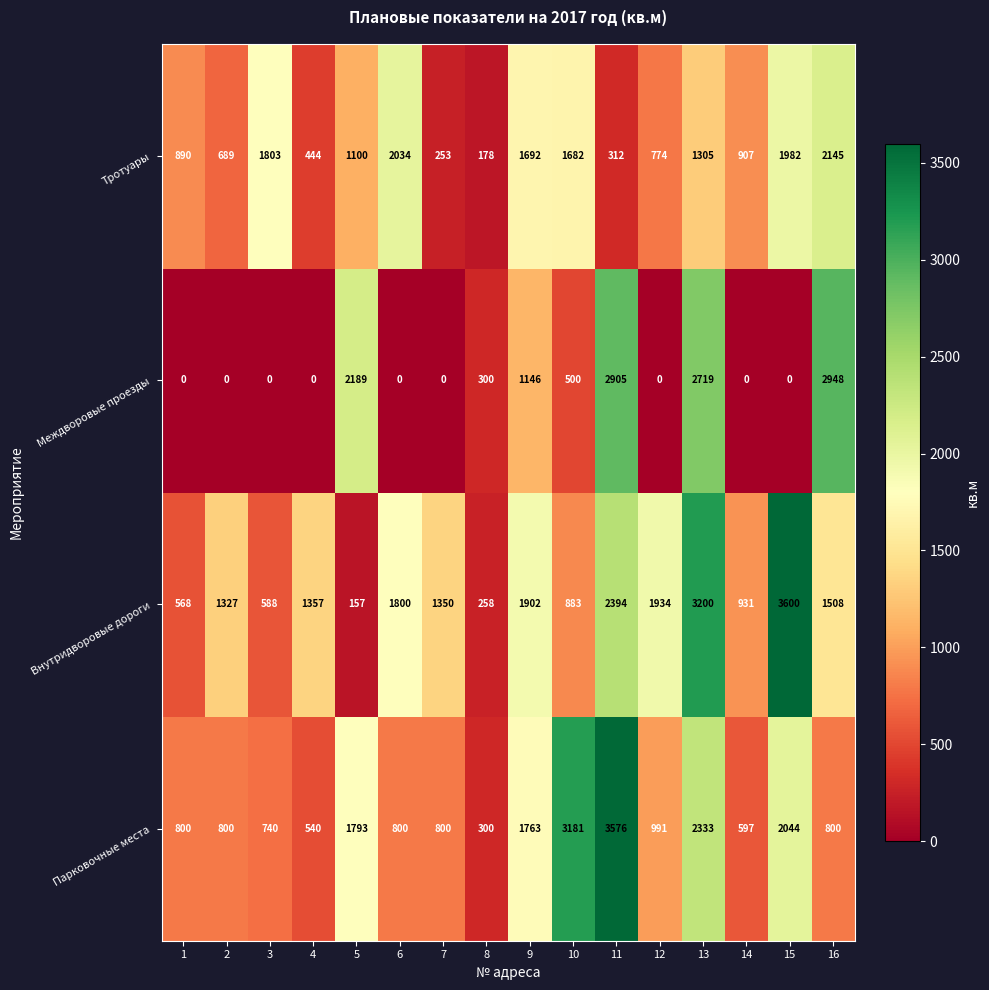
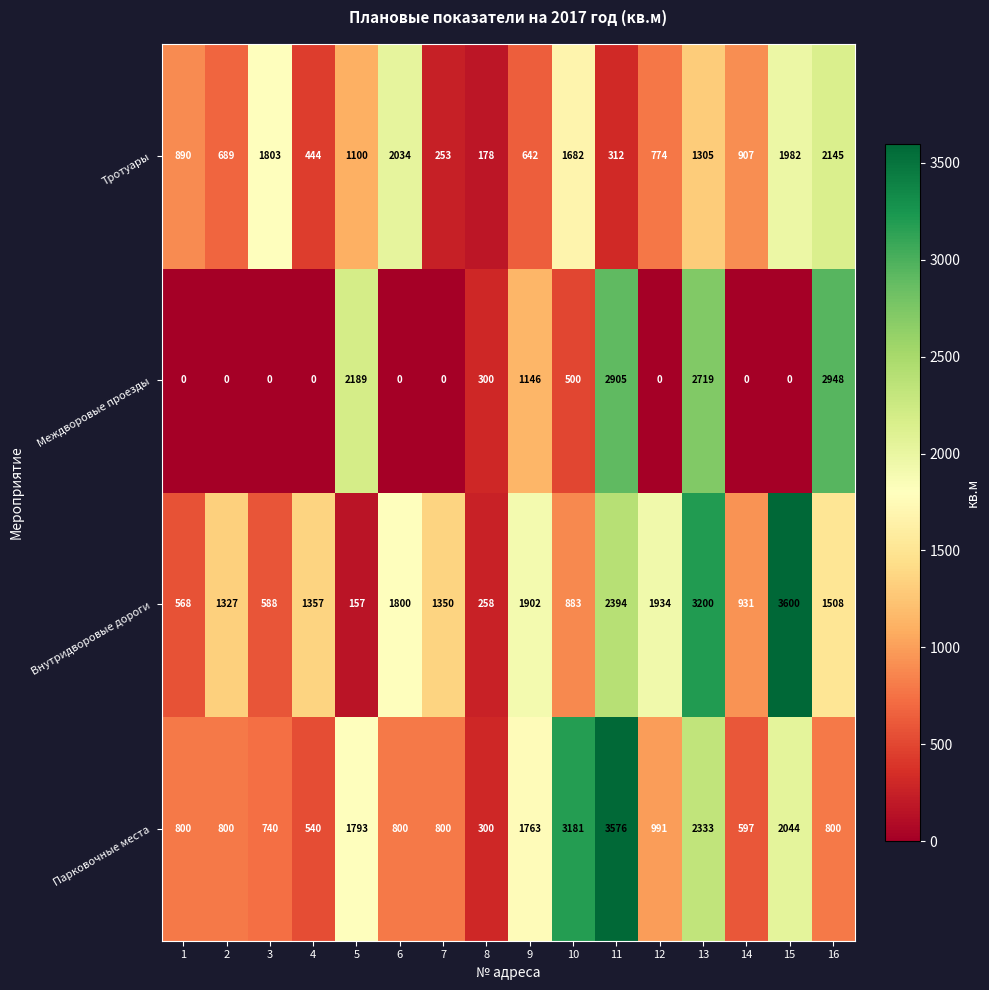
  {
    "Тротуары": {
      "1": 890,
      "2": 689,
      "3": 1803,
      "4": 444,
      "5": 1100,
      "6": 2034,
      "7": 253,
      "8": 178,
-     "9": 1692,
+     "9": 642,
      "10": 1682,
      "11": 312,
      "12": 774,
      "13": 1305,
      "14": 907,
      "15": 1982,
      "16": 2145
    },
    "Междворовые проезды": {
      "1": 0,
      "2": 0,
      "3": 0,
      "4": 0,
      "5": 2189,
      "6": 0,
      "7": 0,
      "8": 300,
      "9": 1146,
      "10": 500,
      "11": 2905,
      "12": 0,
      "13": 2719,
      "14": 0,
      "15": 0,
      "16": 2948
    },
    "Внутридворовые дороги": {
      "1": 568,
      "2": 1327,
      "3": 588,
      "4": 1357,
      "5": 157,
      "6": 1800,
      "7": 1350,
      "8": 258,
      "9": 1902,
      "10": 883,
      "11": 2394,
      "12": 1934,
      "13": 3200,
      "14": 931,
      "15": 3600,
      "16": 1508
    },
    "Парковочные места": {
      "1": 800,
      "2": 800,
      "3": 740,
      "4": 540,
      "5": 1793,
      "6": 800,
      "7": 800,
      "8": 300,
      "9": 1763,
      "10": 3181,
      "11": 3576,
      "12": 991,
      "13": 2333,
      "14": 597,
      "15": 2044,
      "16": 800
    }
  }
